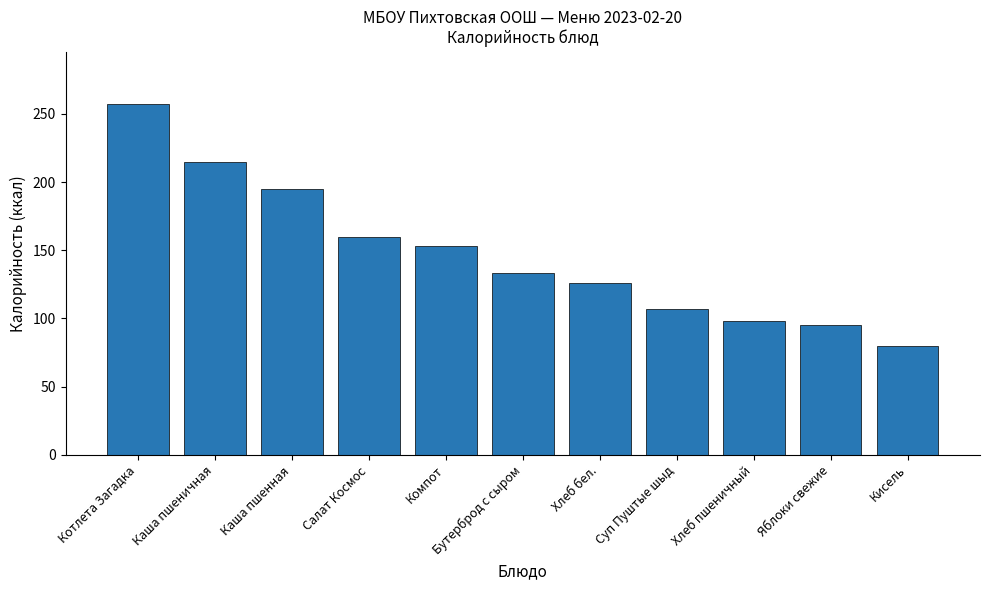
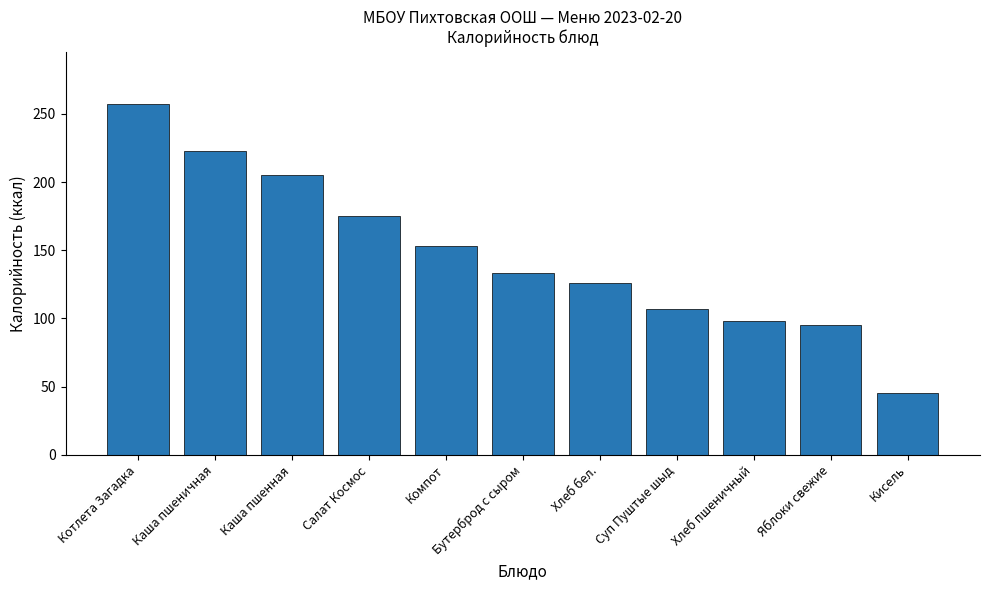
  {
    "Котлета Загадка": 257,
-   "Каша пшеничная": 215,
-   "Каша пшенная": 195,
-   "Салат Космос": 160,
+   "Каша пшеничная": 223,
+   "Каша пшенная": 205,
+   "Салат Космос": 175,
    "Компот": 153,
    "Бутерброд с сыром": 133,
    "Хлеб бел.": 126,
    "Суп Пуштые шыд": 107,
    "Хлеб пшеничный": 98,
    "Яблоки свежие": 95,
-   "Кисель": 80
+   "Кисель": 45
  }
